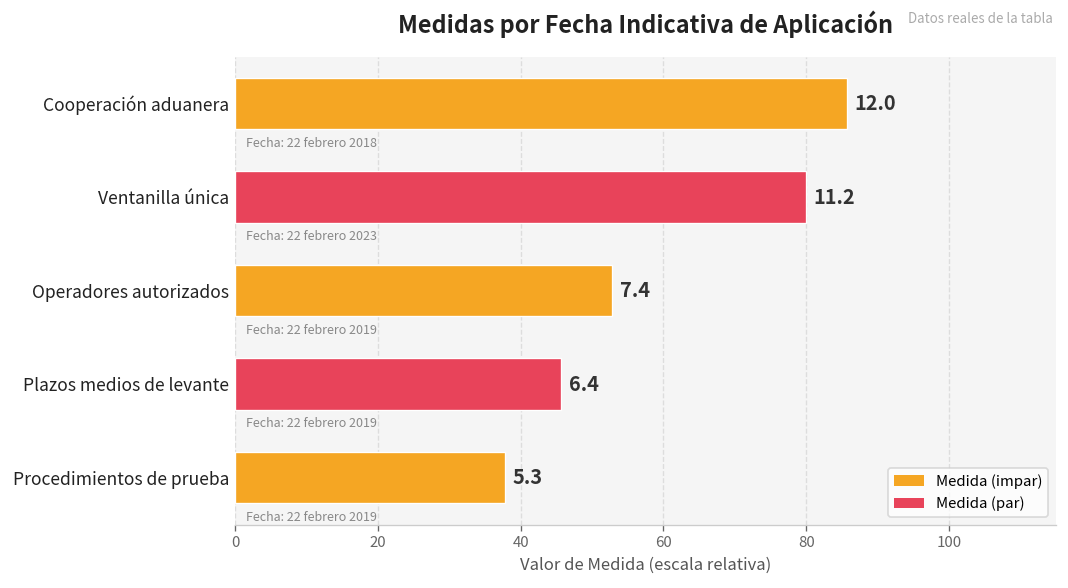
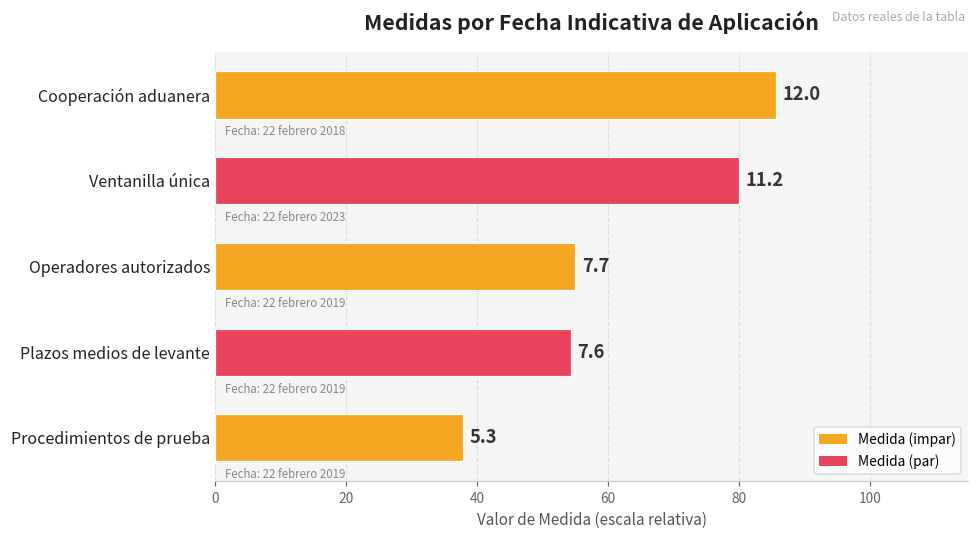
  {
-   "Operadores autorizados": 7.4,
-   "Plazos medios de levante": 6.4
+   "Operadores autorizados": 7.7,
+   "Plazos medios de levante": 7.6
  }
